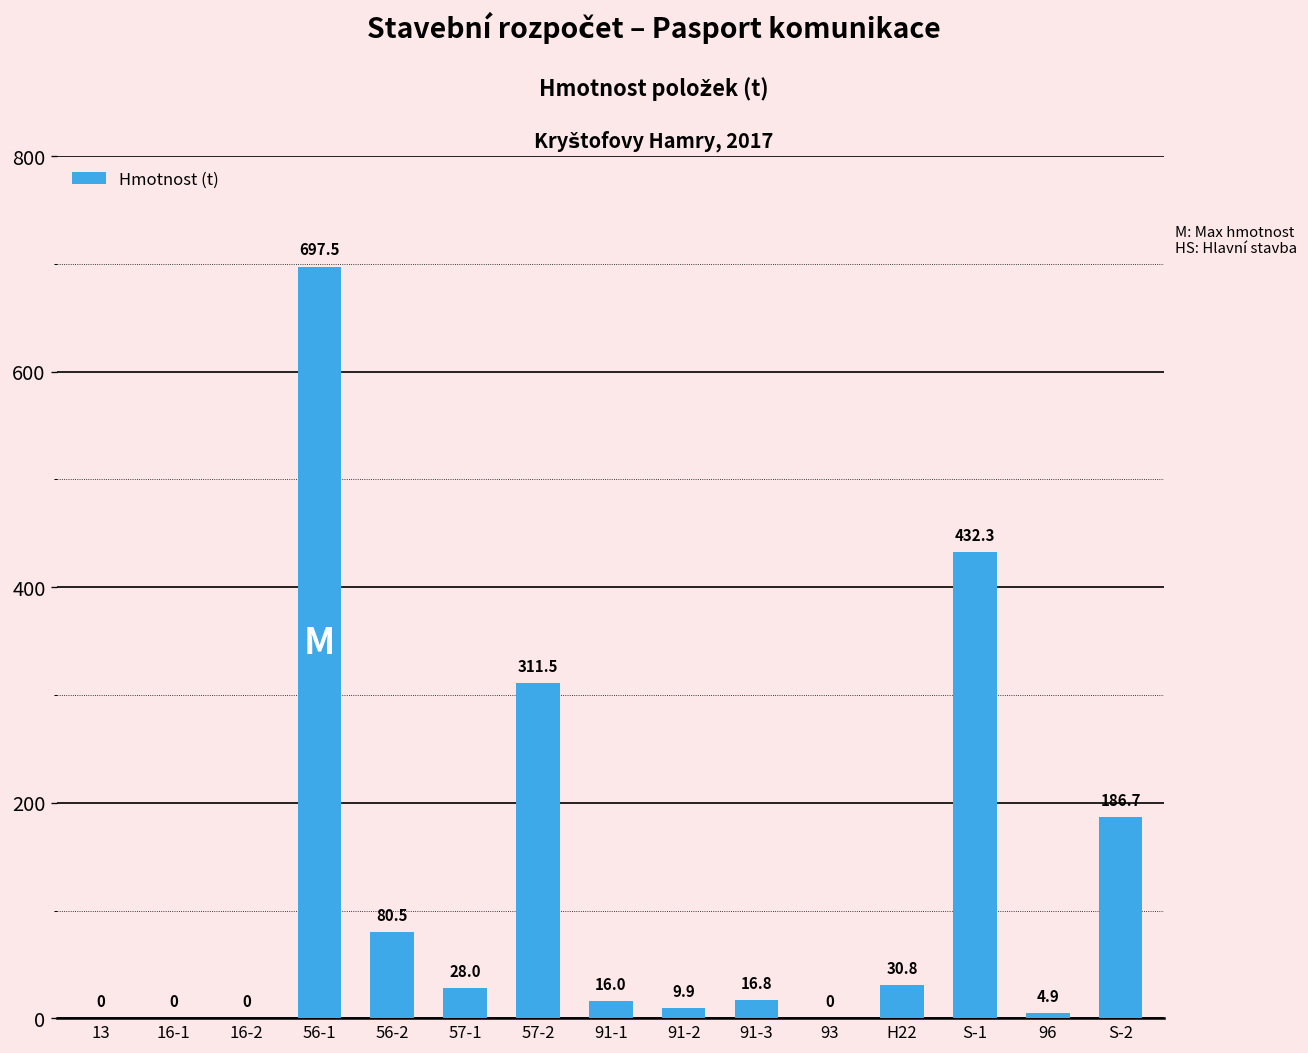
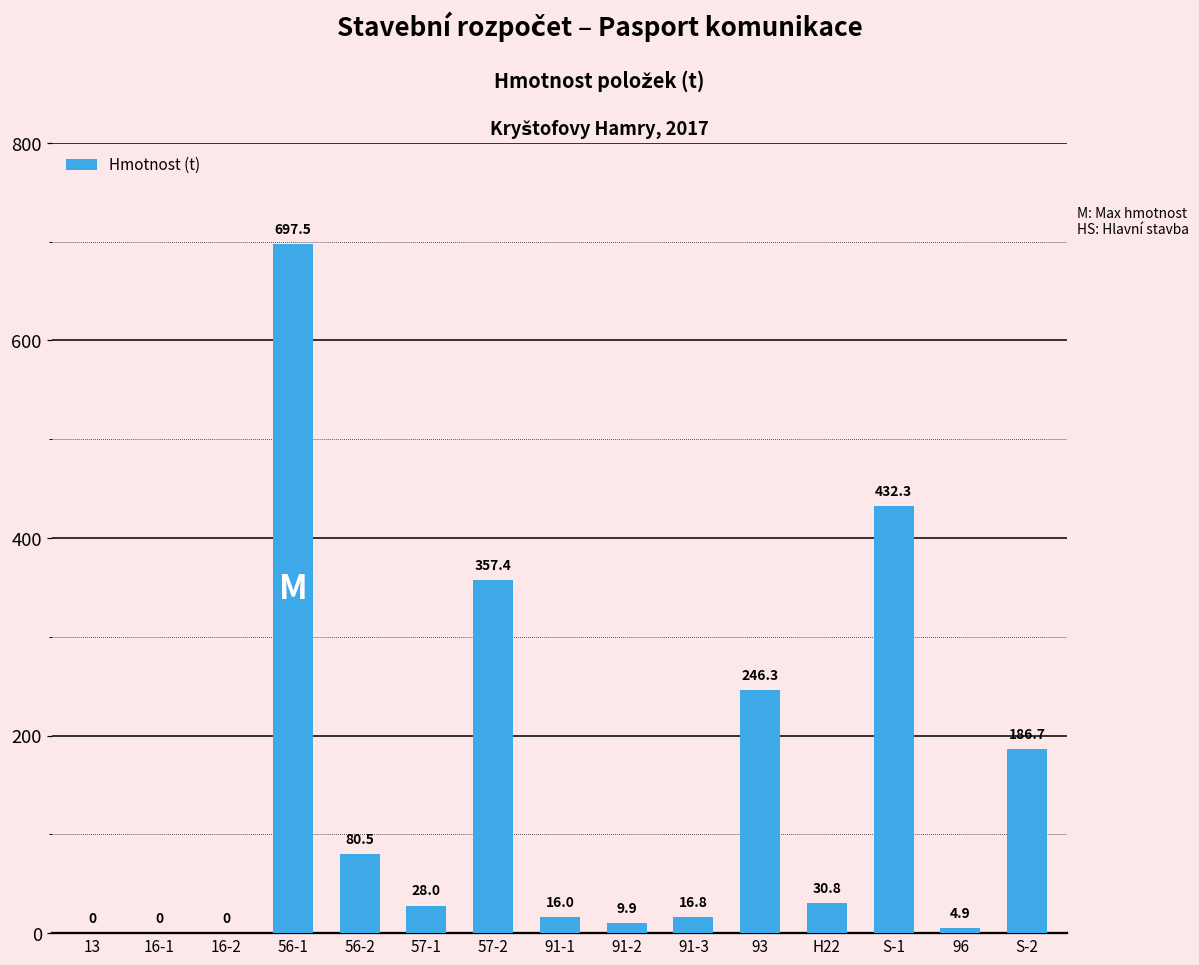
  {
    "13": 0,
    "16-1": 0,
    "16-2": 0,
    "56-1": 697.5,
    "56-2": 80.5,
    "57-1": 28.0,
-   "57-2": 311.5,
+   "57-2": 357.4,
    "91-1": 16.0,
    "91-2": 9.9,
    "91-3": 16.8,
-   "93": 0,
+   "93": 246.3,
    "H22": 30.8,
    "S-1": 432.3,
    "96": 4.9,
    "S-2": 186.7
  }
